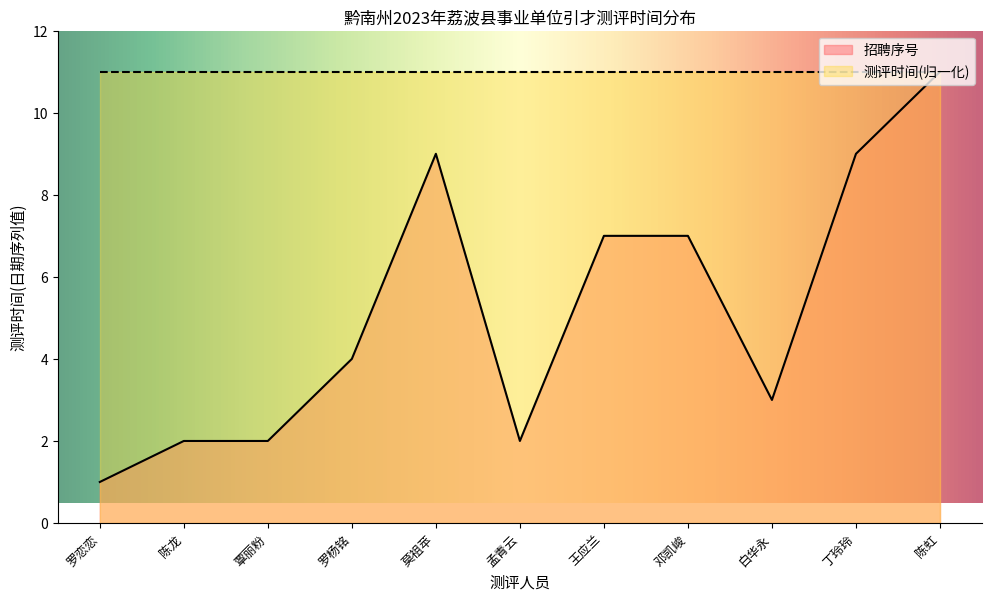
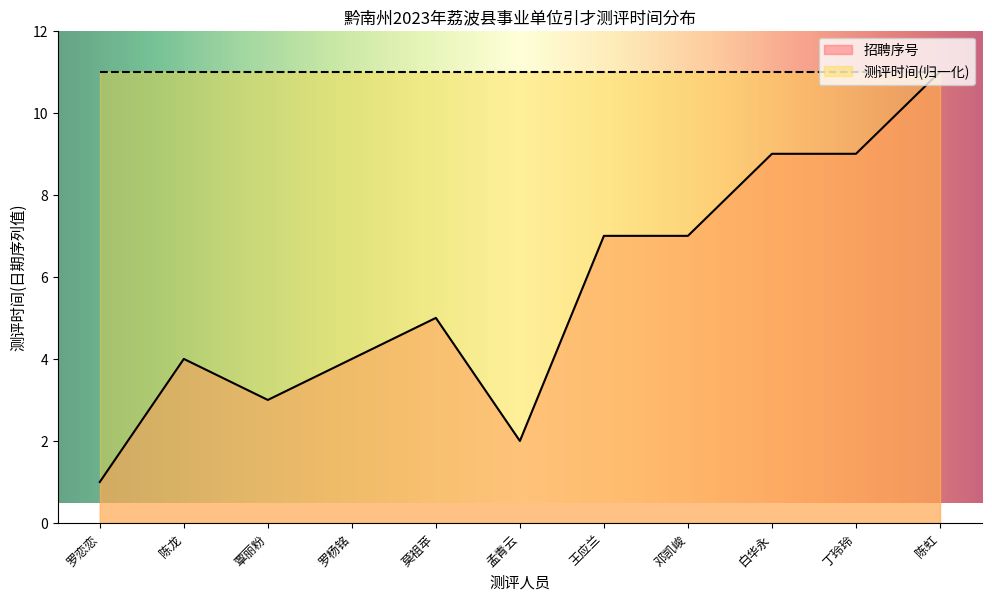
  {
    "招聘序号": {
      "罗恋恋": 1,
-     "陈龙": 2,
-     "覃丽粉": 2,
+     "陈龙": 4,
+     "覃丽粉": 3,
      "罗杨铭": 4,
-     "莫祖苹": 9,
+     "莫祖苹": 5,
      "孟青云": 2,
      "王应兰": 7,
      "邓凯峻": 7,
-     "白华永": 3,
+     "白华永": 9,
      "丁玲玲": 9
    },
    "测评时间(归一化)": {
      "罗恋恋": 11,
      "陈龙": 11,
      "覃丽粉": 11,
      "罗杨铭": 11,
      "莫祖苹": 11,
      "孟青云": 11,
      "王应兰": 11,
      "邓凯峻": 11,
      "白华永": 11
    }
  }
